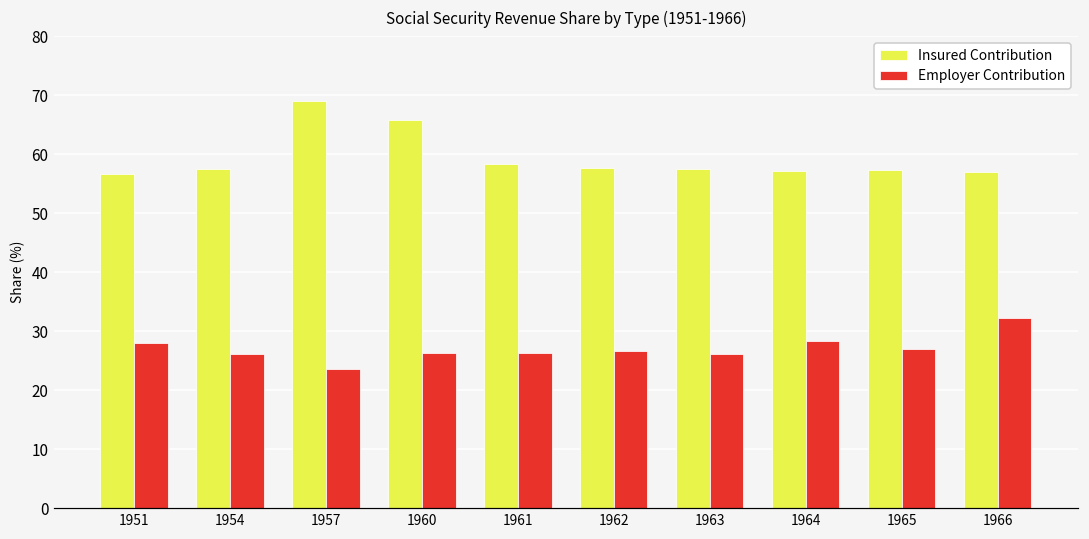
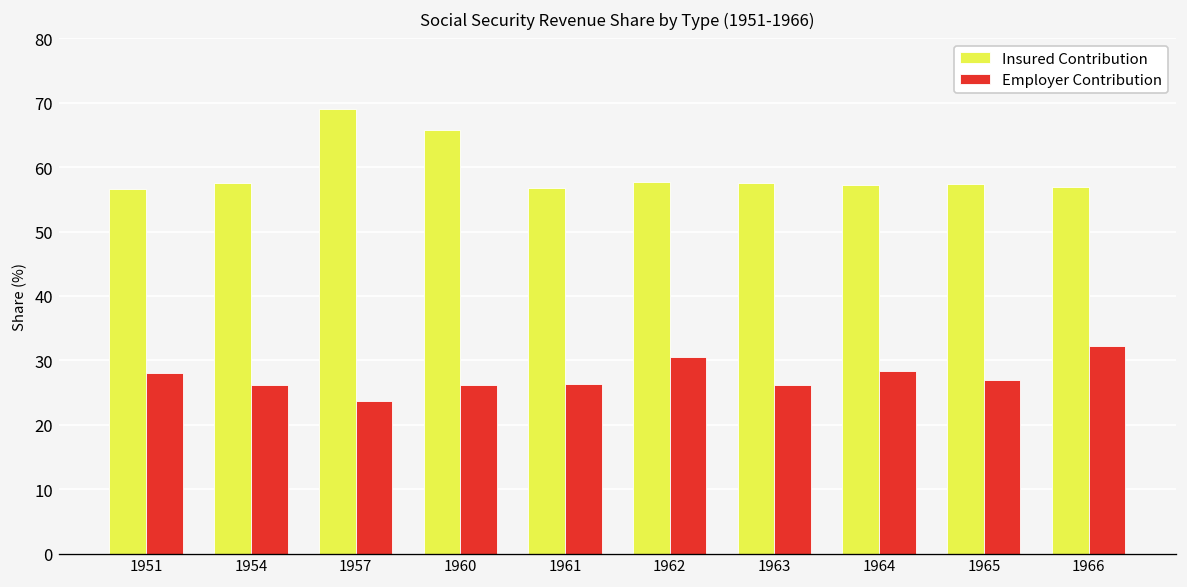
  {
    "Insured Contribution": {
      "1951": 57,
      "1954": 57,
      "1957": 69,
      "1960": 66,
-     "1961": 58,
+     "1961": 57,
      "1962": 58,
      "1963": 57,
      "1964": 57,
      "1965": 57,
      "1966": 57
    },
    "Employer Contribution": {
      "1951": 28,
      "1954": 26,
      "1957": 24,
      "1960": 26,
      "1961": 26,
-     "1962": 27,
+     "1962": 30,
      "1963": 26,
      "1964": 28,
      "1965": 27,
      "1966": 32
    }
  }
